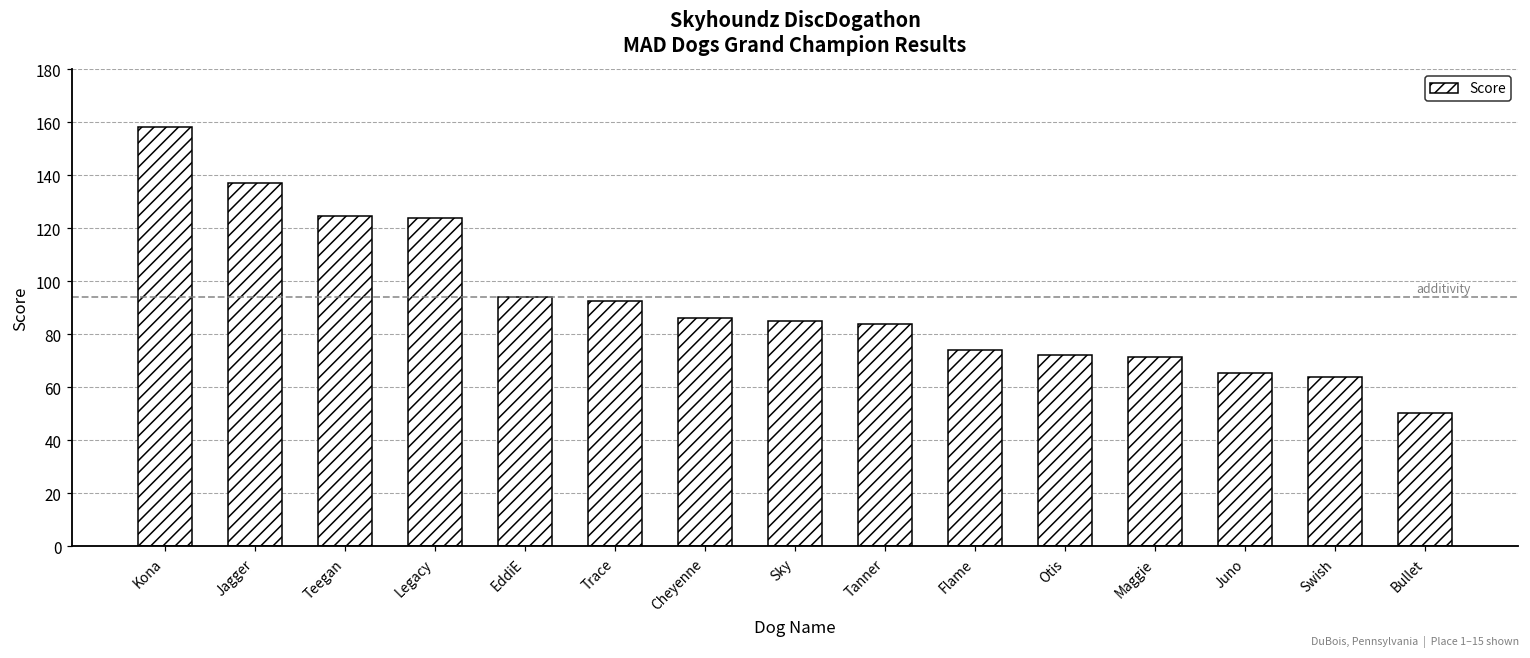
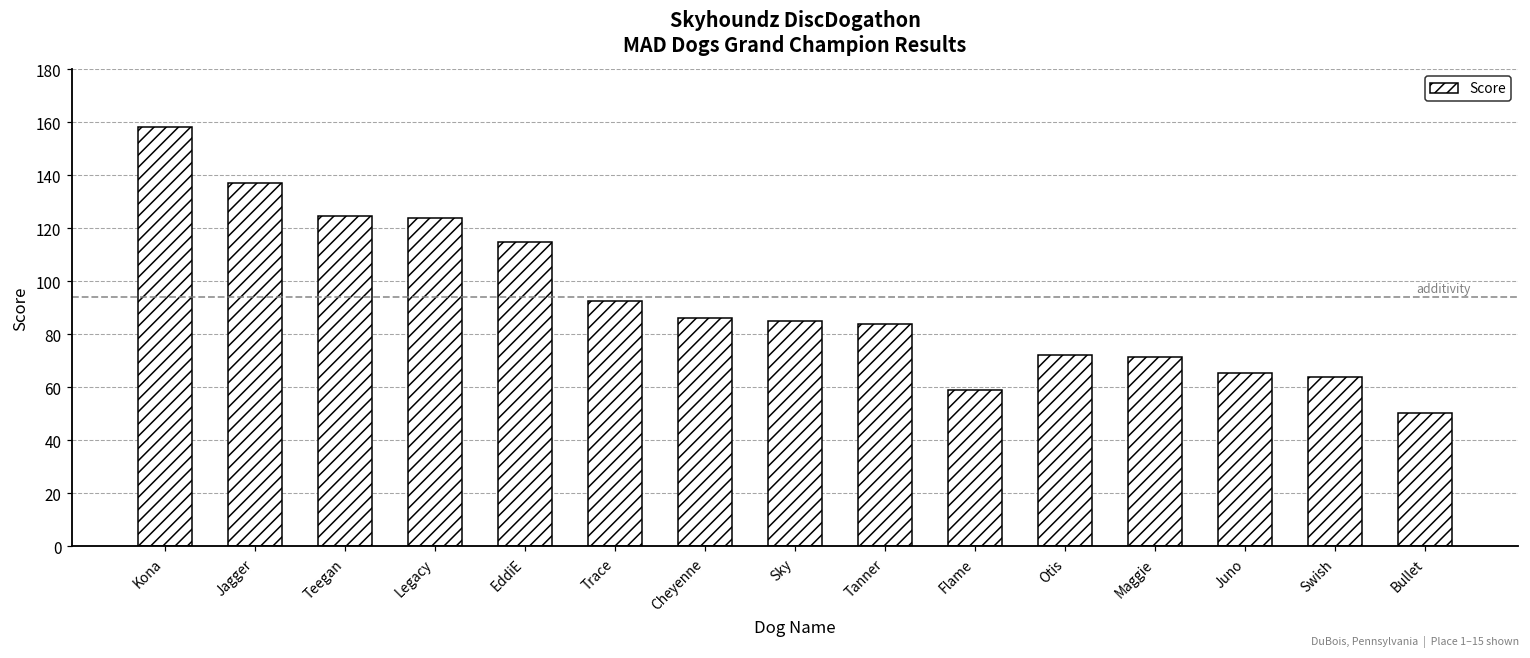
  {
    "Kona": 158,
    "Jagger": 137,
    "Teegan": 125,
    "Legacy": 124,
-   "EddiE": 94,
+   "EddiE": 115,
    "Trace": 93,
    "Cheyenne": 86,
    "Sky": 85,
    "Tanner": 84,
-   "Flame": 74,
+   "Flame": 59,
    "Otis": 72,
    "Maggie": 72,
    "Juno": 65,
    "Swish": 64,
    "Bullet": 50
  }
